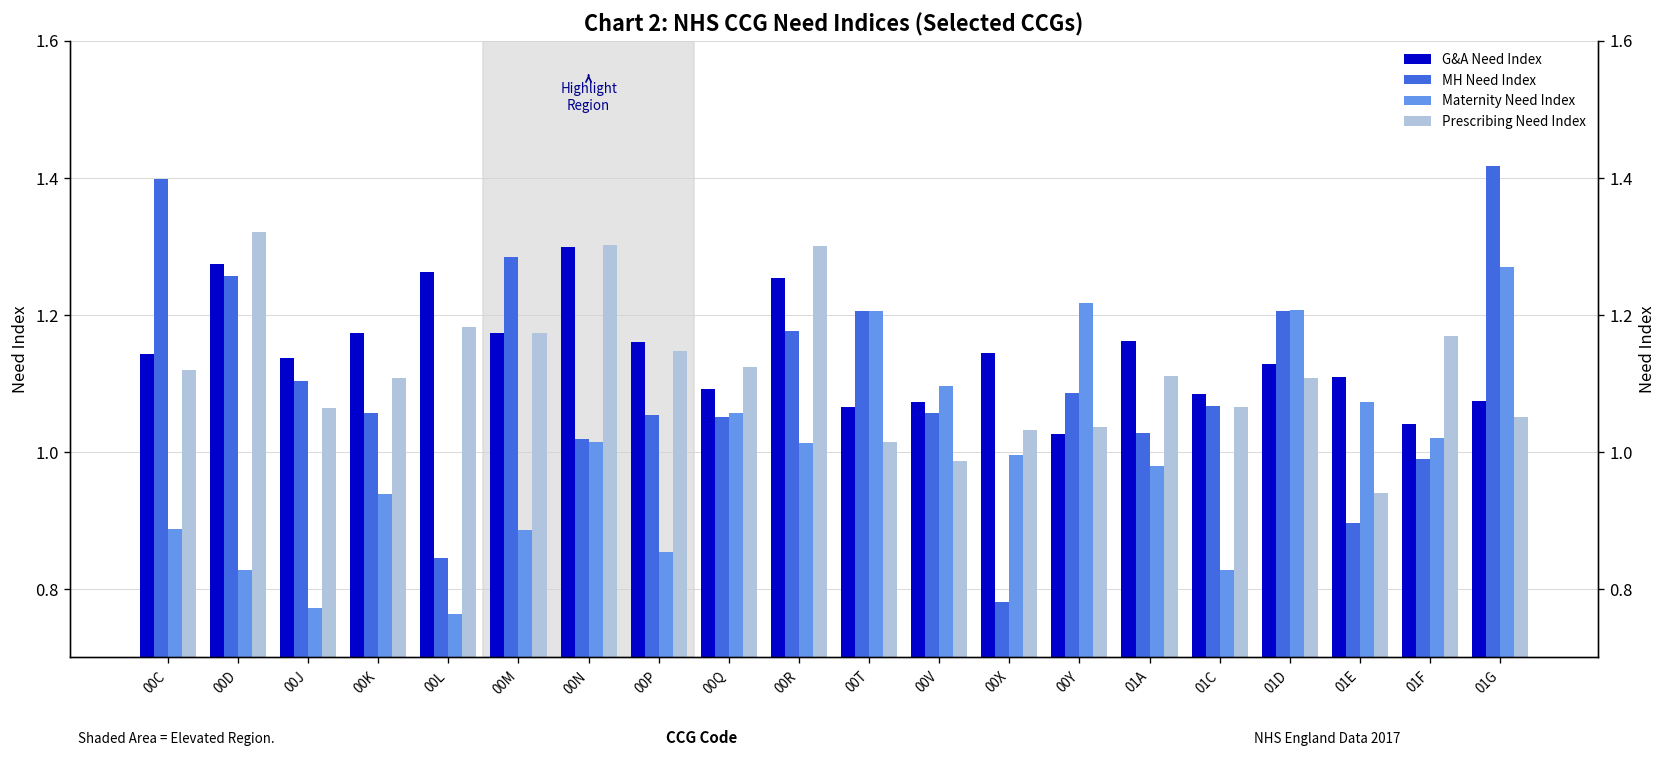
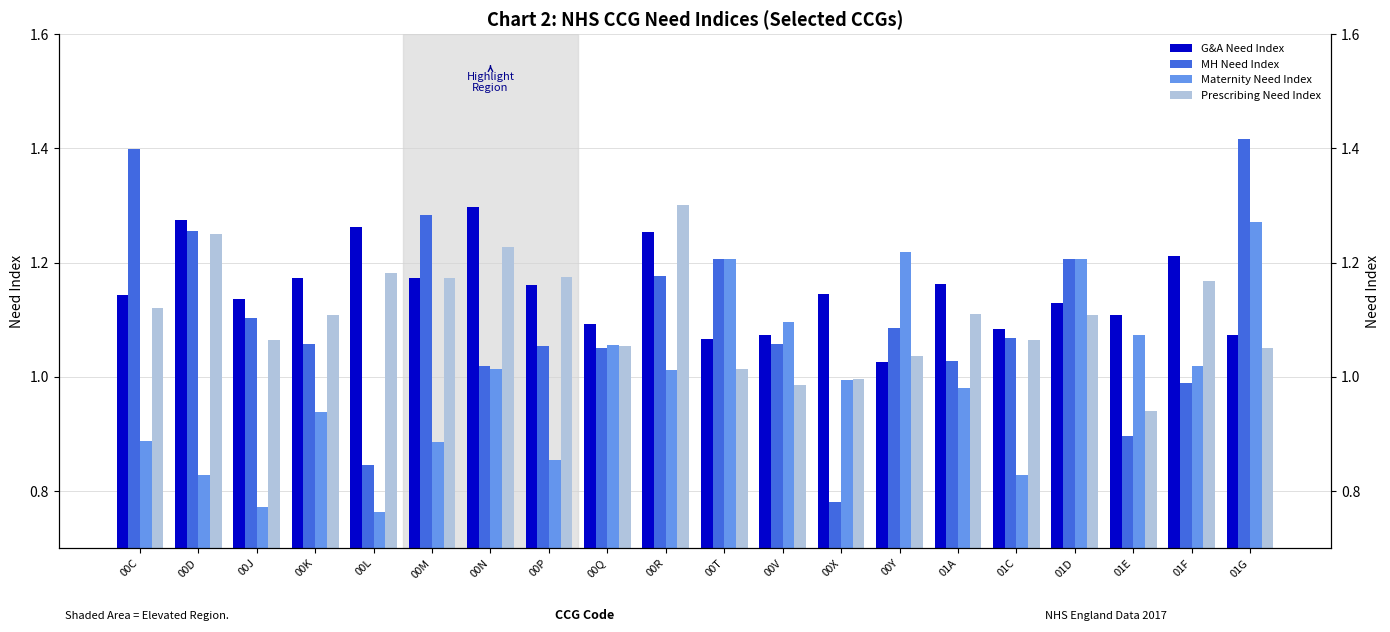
  {
    "G&A Need Index": {
      "00C": 1.14,
      "00D": 1.27,
      "00J": 1.14,
      "00K": 1.17,
      "00L": 1.26,
      "00M": 1.17,
      "00N": 1.30,
      "00P": 1.16,
      "00Q": 1.09,
      "00R": 1.25,
      "00T": 1.07,
      "00V": 1.07,
      "00X": 1.14,
      "00Y": 1.03,
      "01A": 1.16,
      "01C": 1.08,
      "01D": 1.13,
      "01E": 1.11,
-     "01F": 1.04,
+     "01F": 1.21,
      "01G": 1.07
    },
    "Prescribing Need Index": {
      "00C": 1.12,
-     "00D": 1.32,
+     "00D": 1.25,
      "00J": 1.06,
      "00K": 1.11,
      "00L": 1.18,
      "00M": 1.17,
-     "00N": 1.30,
-     "00P": 1.15,
-     "00Q": 1.12,
+     "00N": 1.23,
+     "00P": 1.18,
+     "00Q": 1.05,
      "00R": 1.30,
      "00T": 1.01,
      "00V": 0.99,
-     "00X": 1.03,
+     "00X": 1.00,
      "00Y": 1.04,
      "01A": 1.11,
      "01C": 1.06,
      "01D": 1.11,
      "01E": 0.94,
      "01F": 1.17,
      "01G": 1.05
    }
  }
